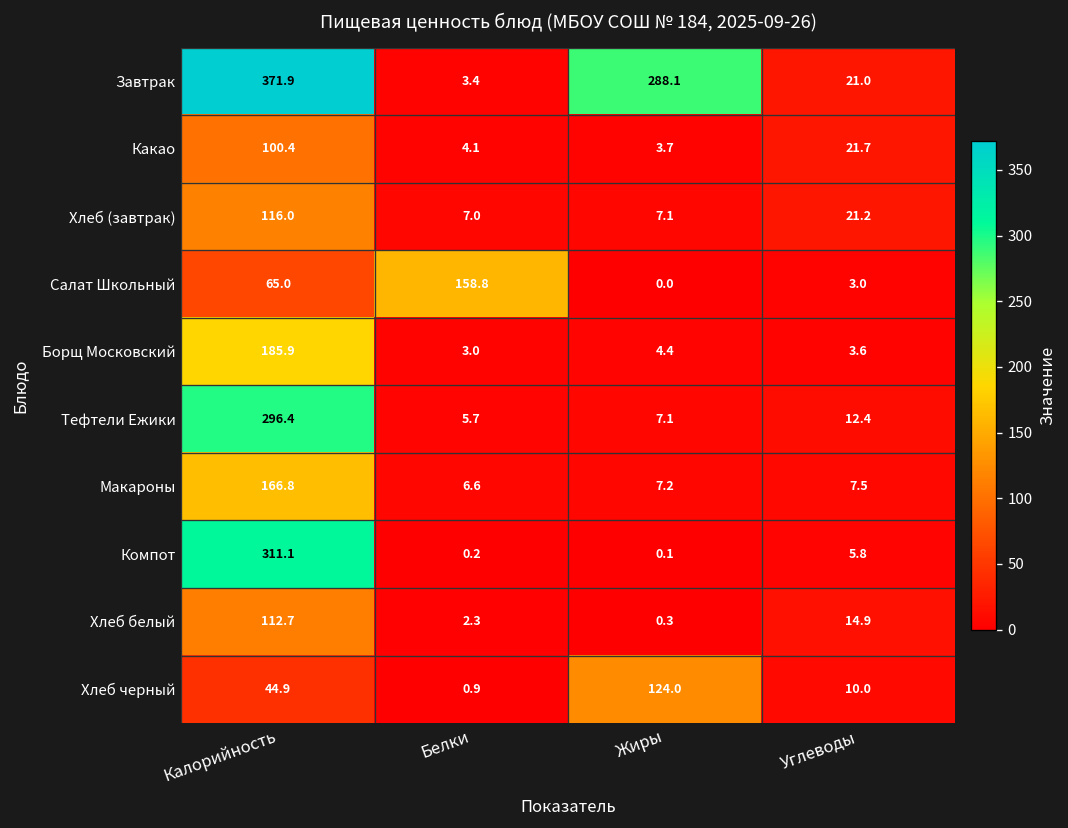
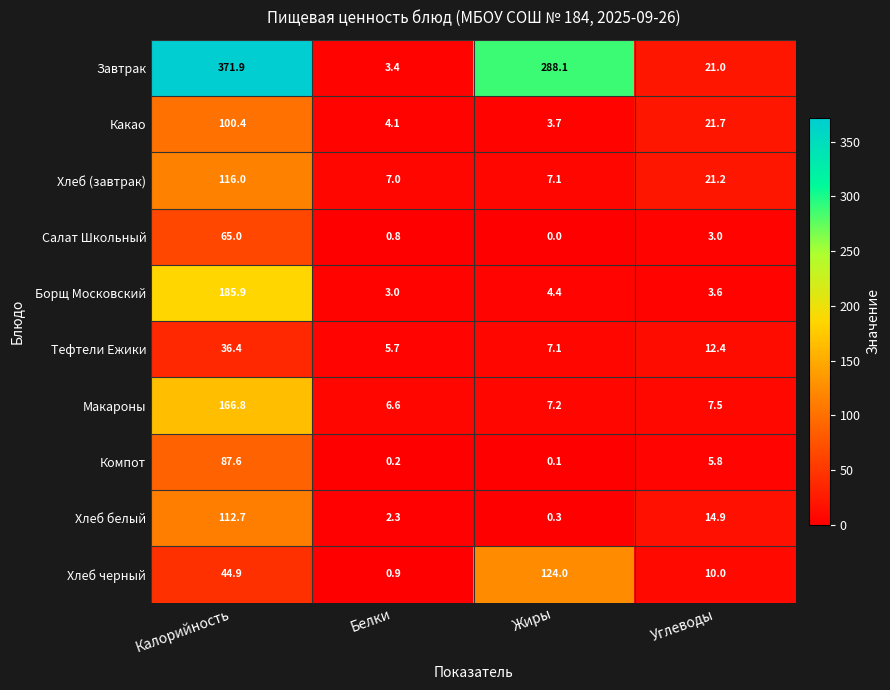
  {
    "Завтрак": {
      "Калорийность": 371.9,
      "Белки": 3.4,
      "Жиры": 288.1,
      "Углеводы": 21.0
    },
    "Какао": {
      "Калорийность": 100.4,
      "Белки": 4.1,
      "Жиры": 3.7,
      "Углеводы": 21.7
    },
    "Хлеб (завтрак)": {
      "Калорийность": 116.0,
      "Белки": 7.0,
      "Жиры": 7.1,
      "Углеводы": 21.2
    },
    "Салат Школьный": {
      "Калорийность": 65.0,
-     "Белки": 158.8,
+     "Белки": 0.8,
      "Жиры": 0.0,
      "Углеводы": 3.0
    },
    "Борщ Московский": {
      "Калорийность": 185.9,
      "Белки": 3.0,
      "Жиры": 4.4,
      "Углеводы": 3.6
    },
    "Тефтели Ежики": {
-     "Калорийность": 296.4,
+     "Калорийность": 36.4,
      "Белки": 5.7,
      "Жиры": 7.1,
      "Углеводы": 12.4
    },
    "Макароны": {
      "Калорийность": 166.8,
      "Белки": 6.6,
      "Жиры": 7.2,
      "Углеводы": 7.5
    },
    "Компот": {
-     "Калорийность": 311.1,
+     "Калорийность": 87.6,
      "Белки": 0.2,
      "Жиры": 0.1,
      "Углеводы": 5.8
    },
    "Хлеб белый": {
      "Калорийность": 112.7,
      "Белки": 2.3,
      "Жиры": 0.3,
      "Углеводы": 14.9
    },
    "Хлеб черный": {
      "Калорийность": 44.9,
      "Белки": 0.9,
      "Жиры": 124.0,
      "Углеводы": 10.0
    }
  }
